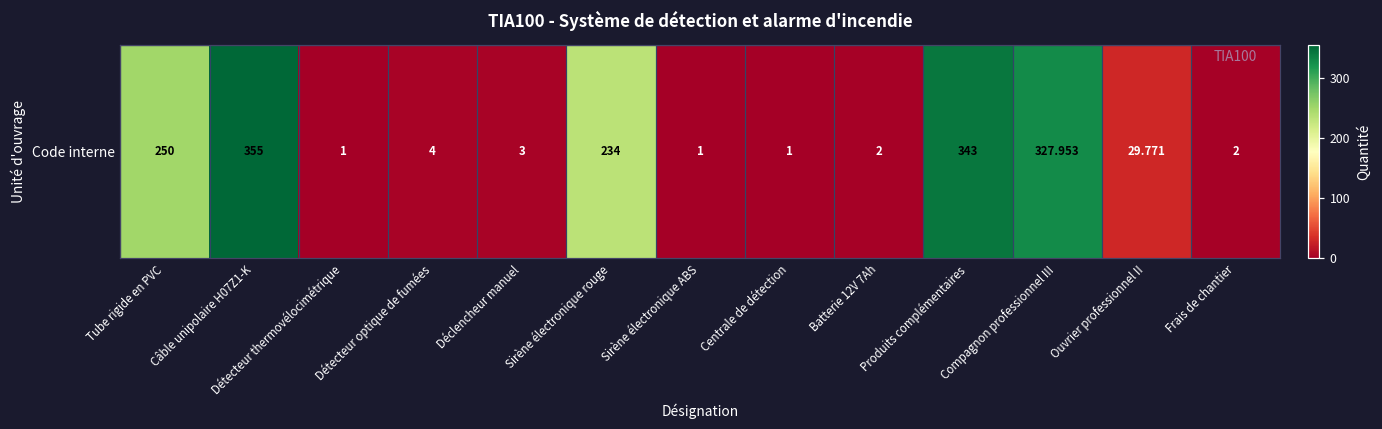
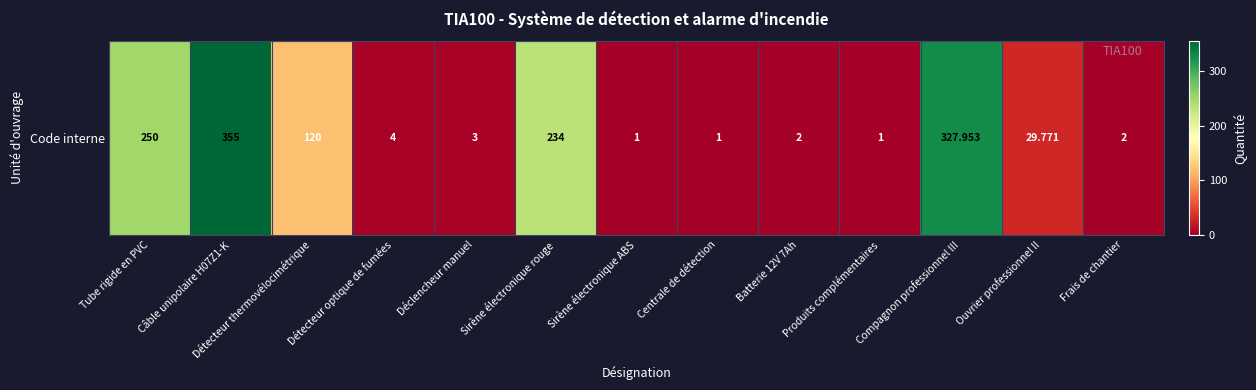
  {
    "Code interne": {
      "Tube rigide en PVC": 250,
      "Câble unipolaire H07Z1-K": 355,
-     "Détecteur thermovélocimétrique": 1,
+     "Détecteur thermovélocimétrique": 120,
      "Détecteur optique de fumées": 4,
      "Déclencheur manuel": 3,
      "Sirène électronique rouge": 234,
      "Sirène électronique ABS": 1,
      "Centrale de détection": 1,
      "Batterie 12V 7Ah": 2,
-     "Produits complémentaires": 343,
+     "Produits complémentaires": 1,
      "Compagnon professionnel III": 327.953,
      "Ouvrier professionnel II": 29.771
    }
  }
